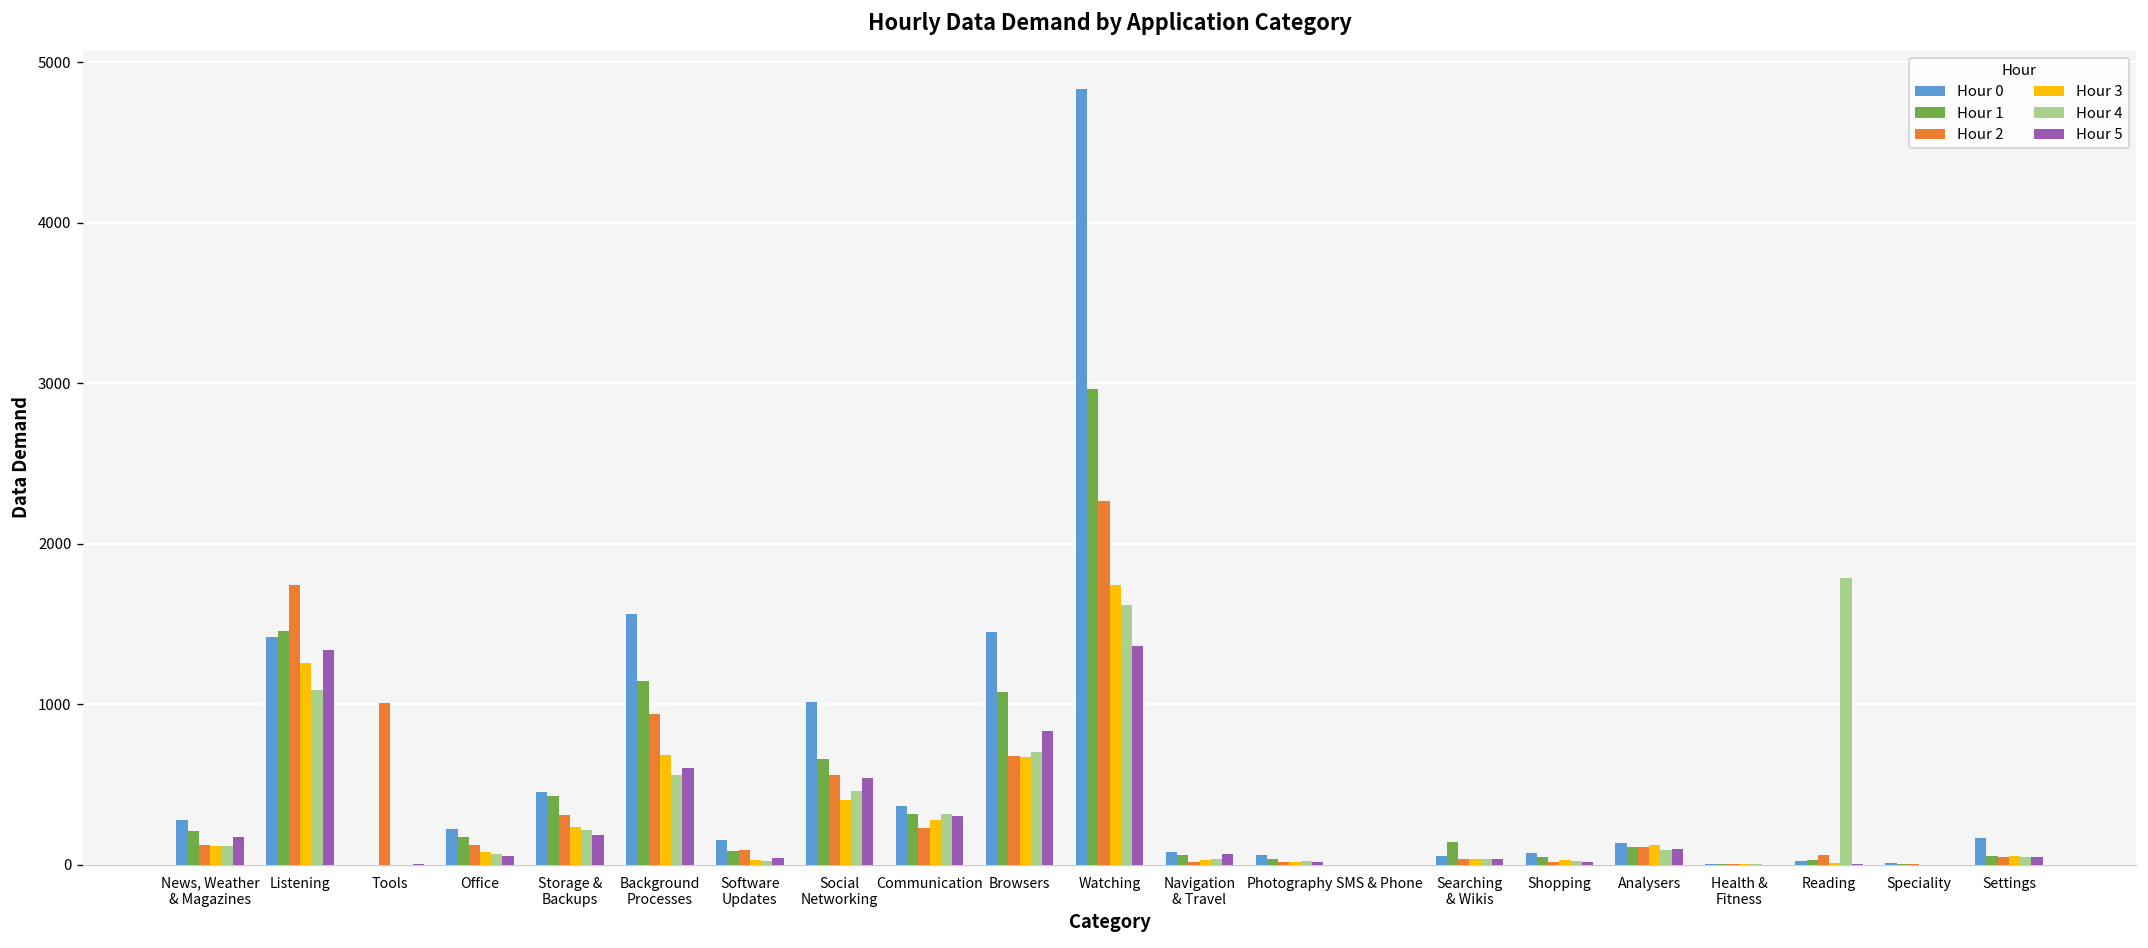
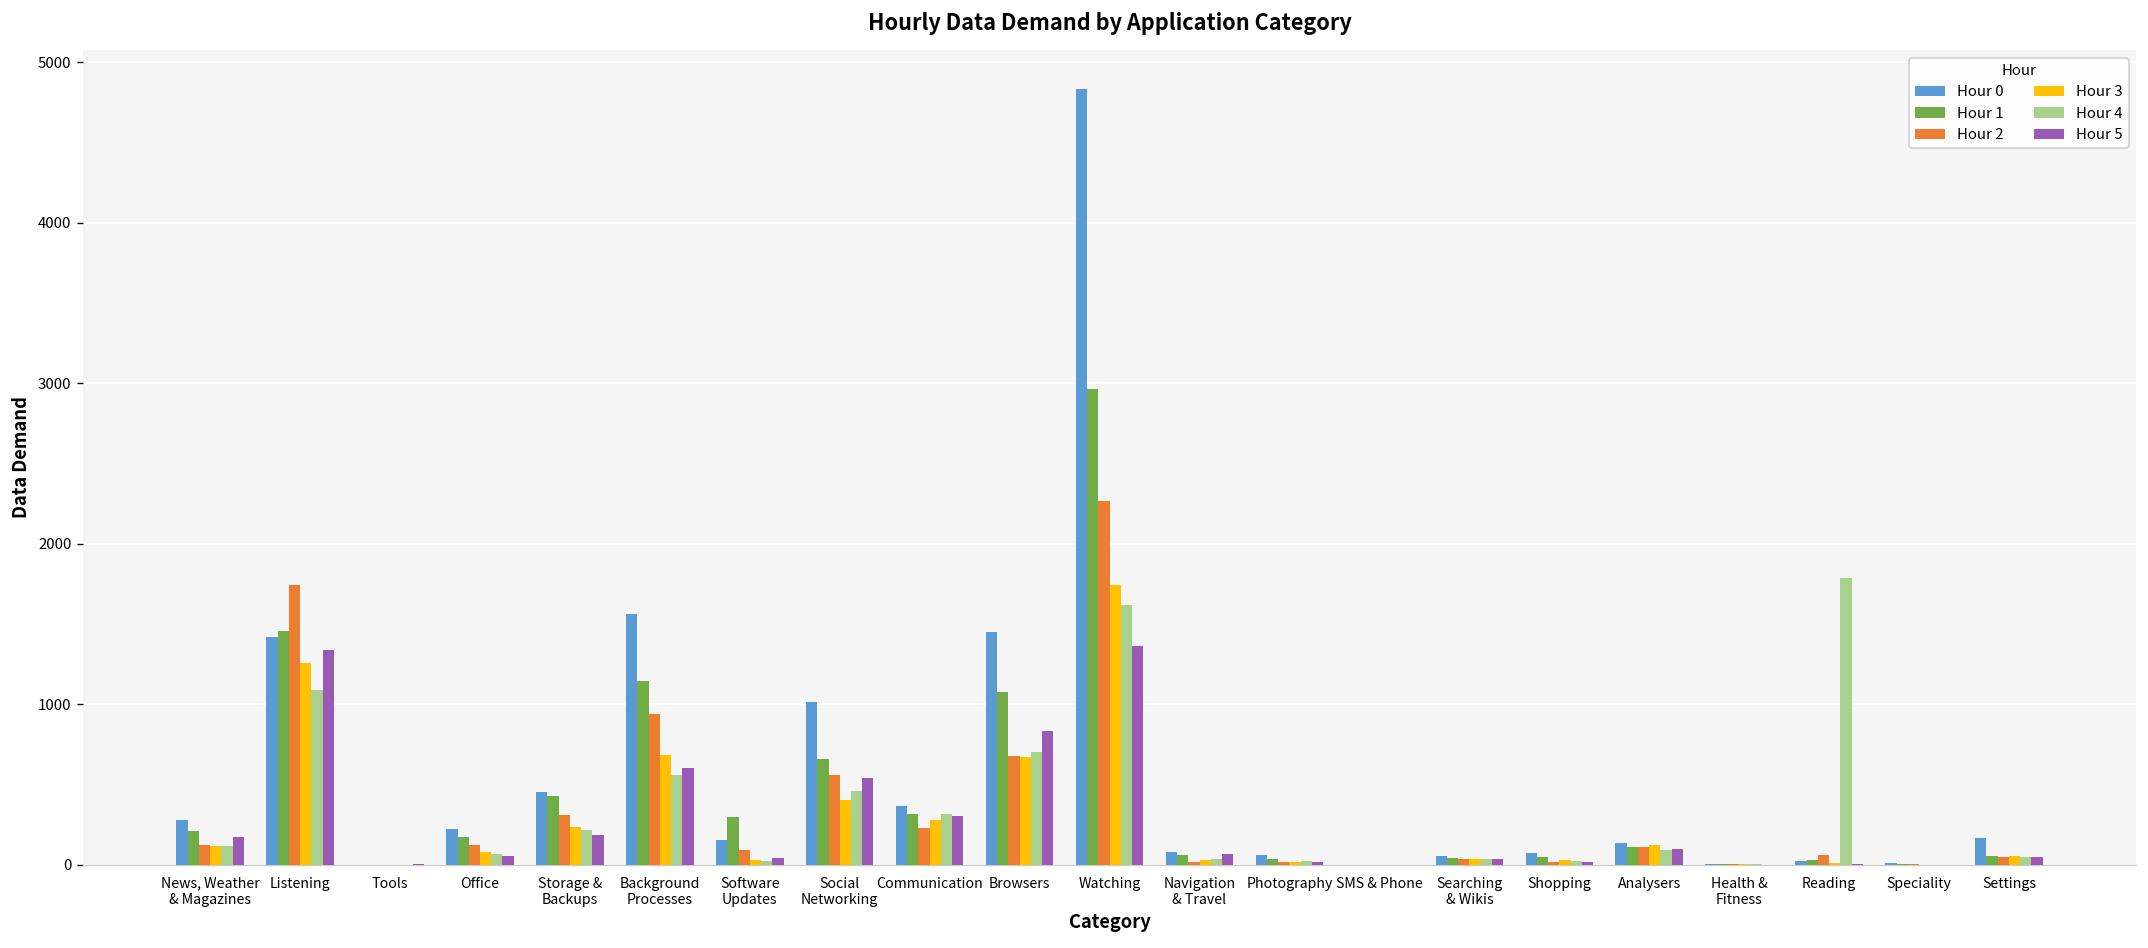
  {
    "Hour 0": {
      "News, Weather & Magazines": 280,
      "Listening": 1420,
      "Office": 230,
      "Storage & Backups": 460,
      "Background Processes": 1560,
      "Software Updates": 150,
      "Social Networking": 1010,
      "Communication": 370,
      "Browsers": 1450,
      "Watching": 4830,
      "Navigation & Travel": 80,
      "Photography": 60,
      "Searching & Wikis": 60,
      "Shopping": 70,
      "Analysers": 140,
      "Reading": 30,
      "Settings": 170
    },
    "Hour 1": {
      "News, Weather & Magazines": 210,
      "Listening": 1460,
      "Office": 170,
      "Storage & Backups": 430,
      "Background Processes": 1140,
-     "Software Updates": 90,
+     "Software Updates": 300,
      "Social Networking": 660,
      "Communication": 320,
      "Browsers": 1080,
      "Watching": 2970,
      "Navigation & Travel": 60,
      "Photography": 40,
-     "Searching & Wikis": 140,
+     "Searching & Wikis": 40,
      "Shopping": 50,
      "Analysers": 110,
      "Reading": 30,
      "Settings": 60
    },
    "Hour 2": {
      "News, Weather & Magazines": 120,
      "Listening": 1740,
-     "Tools": 1010,
+     "Tools": 0,
      "Office": 130,
      "Storage & Backups": 310,
      "Background Processes": 940,
      "Software Updates": 100,
      "Social Networking": 560,
      "Communication": 230,
      "Browsers": 680,
      "Watching": 2270,
      "Navigation & Travel": 20,
      "Searching & Wikis": 40,
      "Shopping": 20,
      "Analysers": 110,
      "Reading": 60,
      "Settings": 50
    },
    "Hour 3": {
      "News, Weather & Magazines": 120,
      "Listening": 1260,
      "Office": 80,
      "Storage & Backups": 240,
      "Background Processes": 690,
      "Software Updates": 30,
      "Social Networking": 410,
      "Communication": 280,
      "Browsers": 670,
      "Watching": 1740,
      "Navigation & Travel": 30,
      "Photography": 20,
      "Searching & Wikis": 30,
      "Shopping": 30,
      "Analysers": 130,
      "Settings": 50
    },
    "Hour 4": {
      "News, Weather & Magazines": 120,
      "Listening": 1090,
      "Office": 70,
      "Storage & Backups": 220,
      "Background Processes": 560,
      "Software Updates": 30,
      "Social Networking": 460,
      "Communication": 320,
      "Browsers": 710,
      "Watching": 1620,
      "Navigation & Travel": 30,
      "Photography": 20,
      "Searching & Wikis": 40,
      "Shopping": 30,
      "Analysers": 90,
      "Reading": 1790,
      "Settings": 50
    },
    "Hour 5": {
      "News, Weather & Magazines": 170,
      "Listening": 1340,
      "Office": 50,
      "Storage & Backups": 190,
      "Background Processes": 600,
      "Software Updates": 40,
      "Social Networking": 540,
      "Communication": 300,
      "Browsers": 830,
      "Watching": 1360,
      "Navigation & Travel": 60,
      "Photography": 20,
      "Searching & Wikis": 40,
      "Shopping": 20,
      "Analysers": 100,
      "Settings": 50
    }
  }
